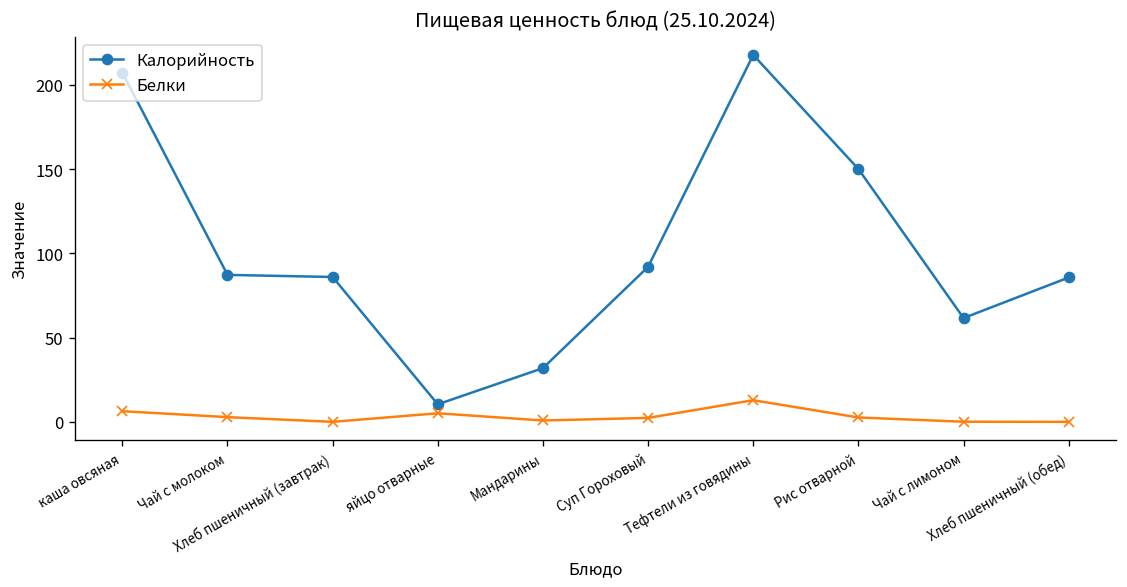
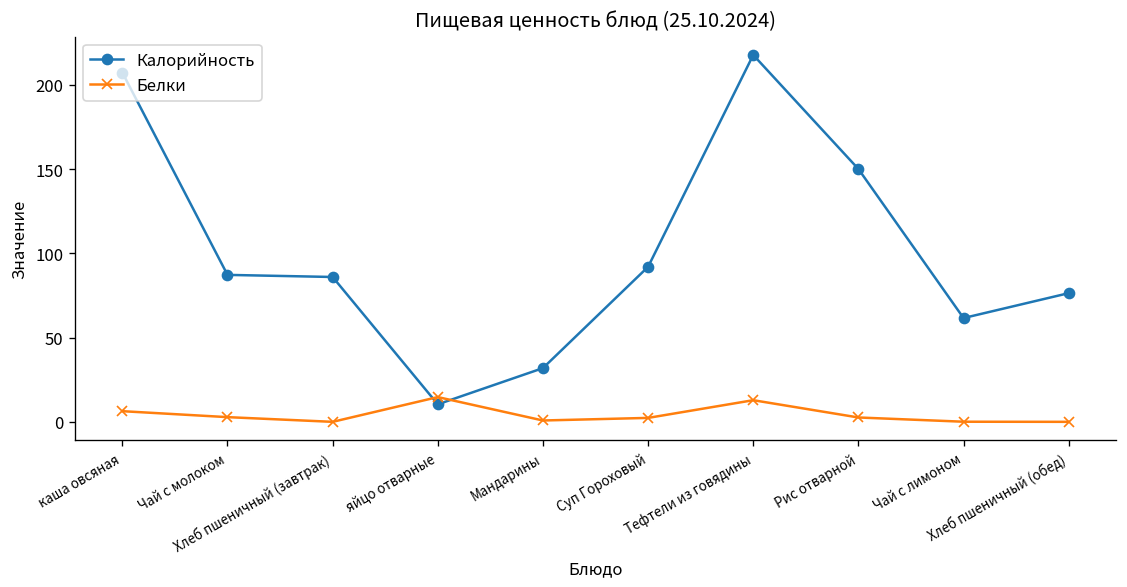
  {
    "Калорийность": {
      "Чай с молоком": 87,
      "Хлеб пшеничный (завтрак)": 86,
      "яйцо отварные": 10,
      "Мандарины": 32,
      "Суп Гороховый": 92,
      "Тефтели из говядины": 218,
      "Рис отварной": 150,
      "Чай с лимоном": 62,
-     "Хлеб пшеничный (обед)": 86
+     "Хлеб пшеничный (обед)": 76
    },
    "Белки": {
      "каша овсяная": 6,
      "Чай с молоком": 3,
      "Хлеб пшеничный (завтрак)": 0,
-     "яйцо отварные": 5,
+     "яйцо отварные": 15,
      "Мандарины": 1,
      "Суп Гороховый": 2,
      "Тефтели из говядины": 13,
      "Рис отварной": 3,
      "Чай с лимоном": 0,
      "Хлеб пшеничный (обед)": 0
    }
  }
